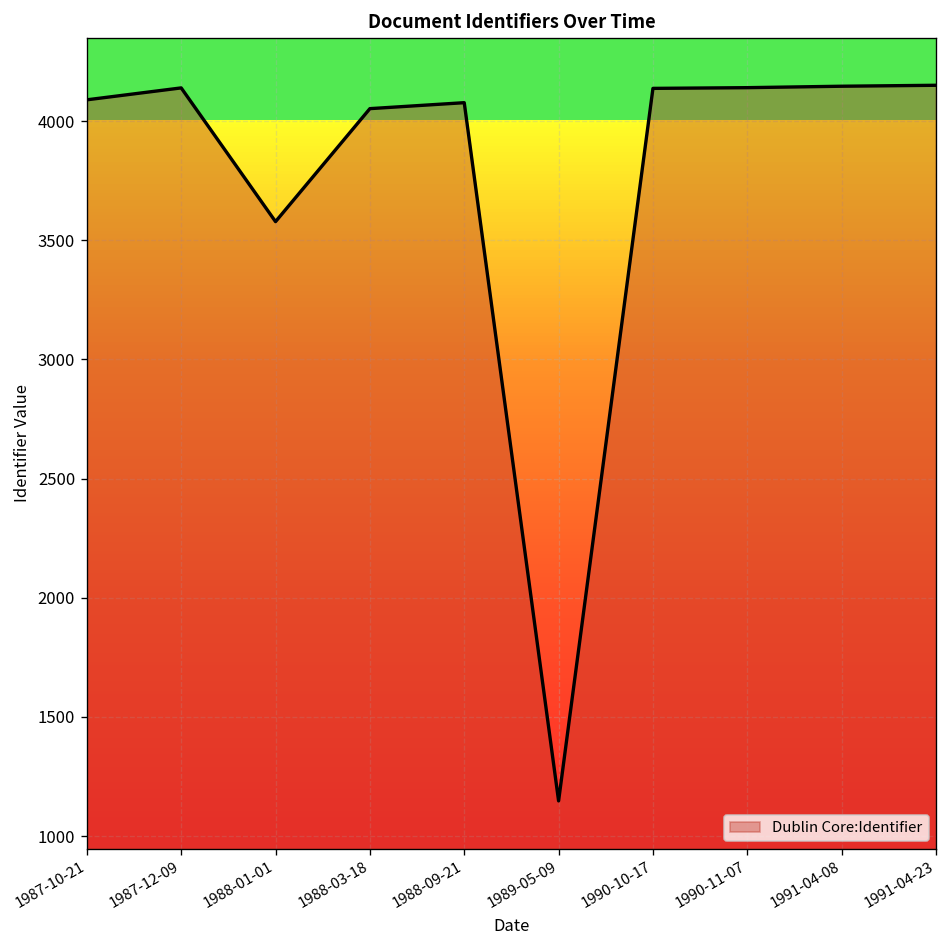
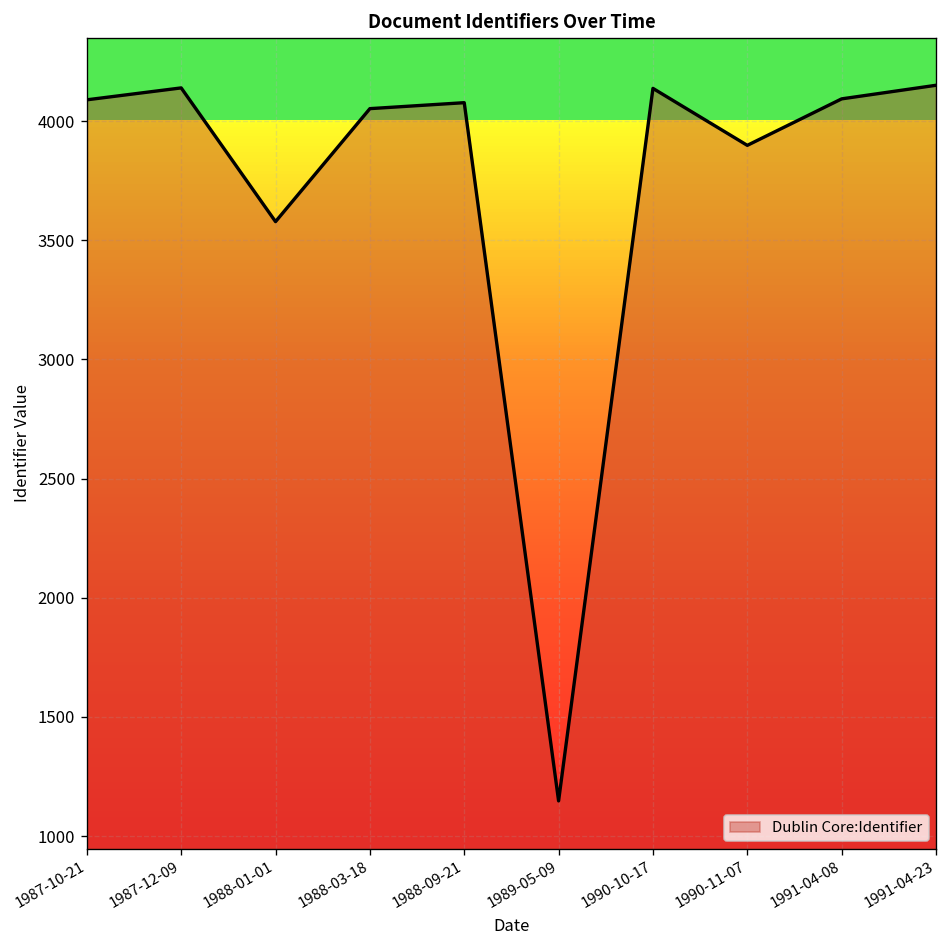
  {
    "1987-10-21": 4090,
    "1987-12-09": 4140,
    "1988-01-01": 3580,
    "1988-03-18": 4050,
    "1988-09-21": 4080,
    "1989-05-09": 1150,
    "1990-10-17": 4140,
-   "1990-11-07": 4140,
-   "1991-04-08": 4150,
+   "1990-11-07": 3900,
+   "1991-04-08": 4090,
    "1991-04-23": 4150
  }
